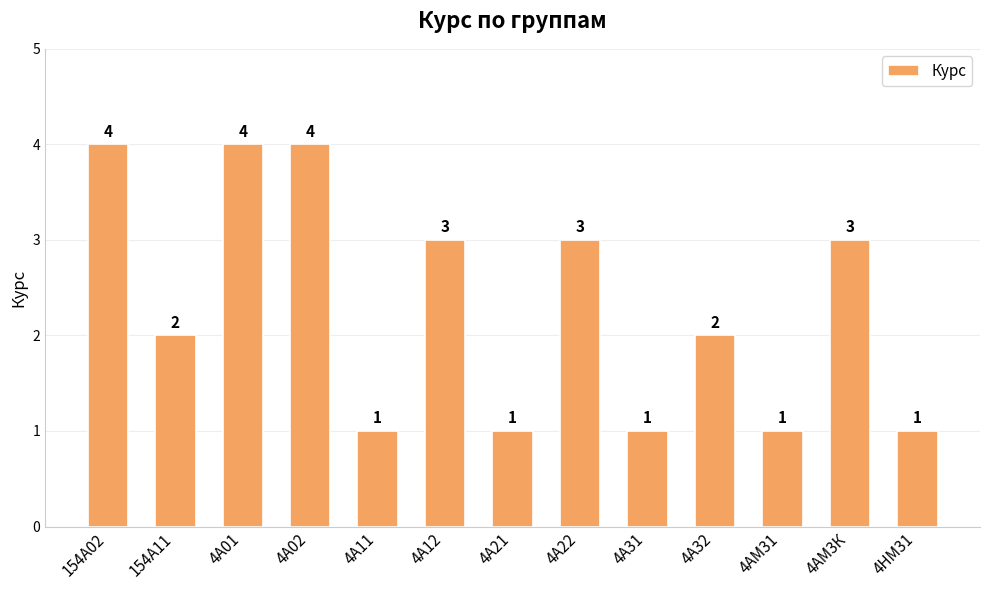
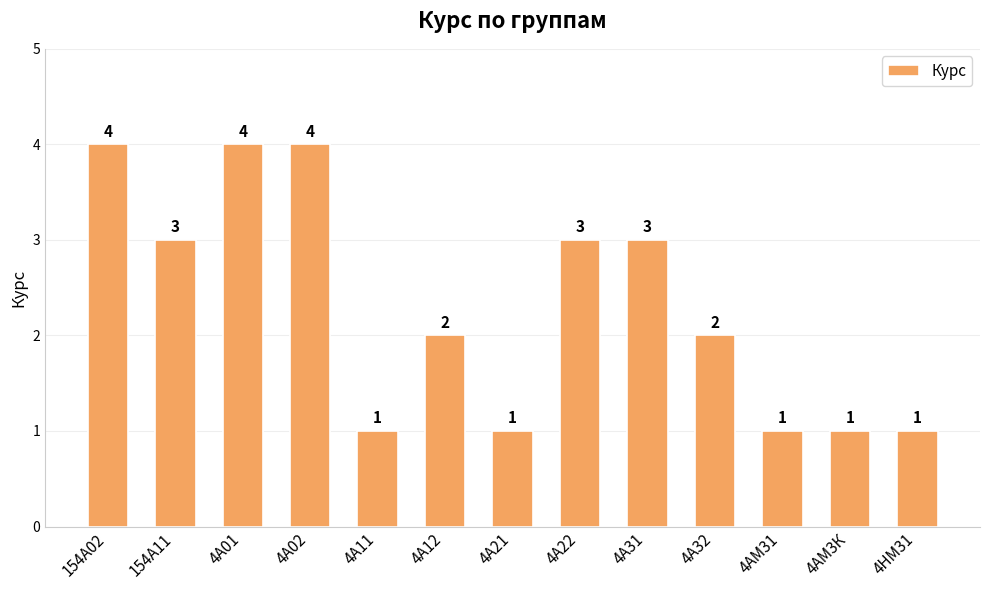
  {
    "154А02": 4,
-   "154А11": 2,
+   "154А11": 3,
    "4А01": 4,
    "4А02": 4,
    "4А11": 1,
-   "4А12": 3,
+   "4А12": 2,
    "4А21": 1,
    "4А22": 3,
-   "4А31": 1,
+   "4А31": 3,
    "4А32": 2,
    "4АМ31": 1,
-   "4АМ3К": 3,
+   "4АМ3К": 1,
    "4НМ31": 1
  }
